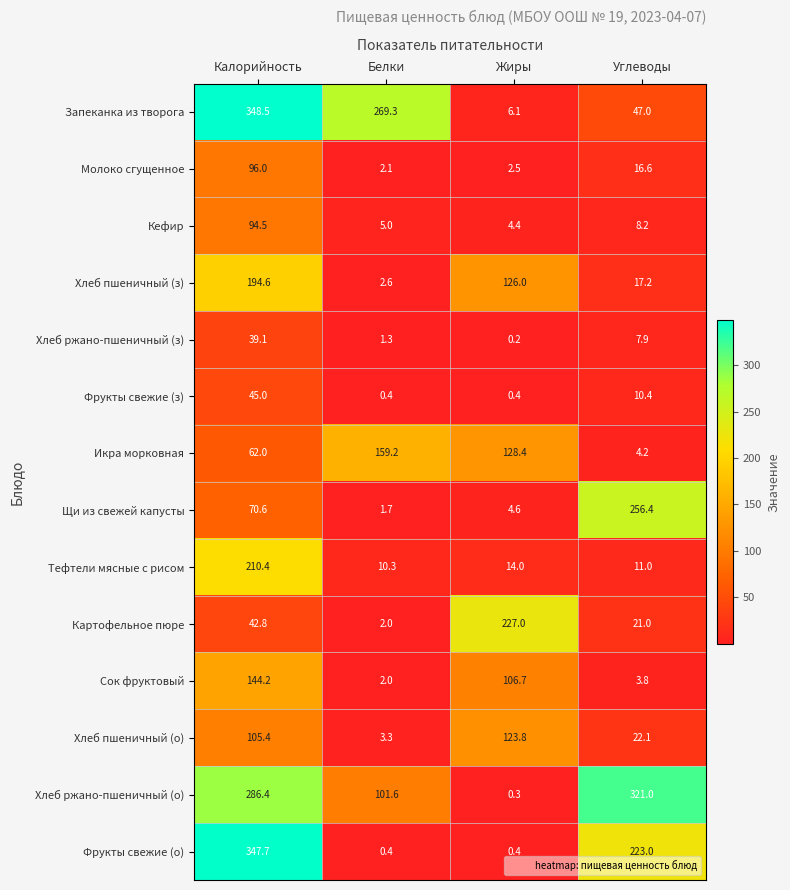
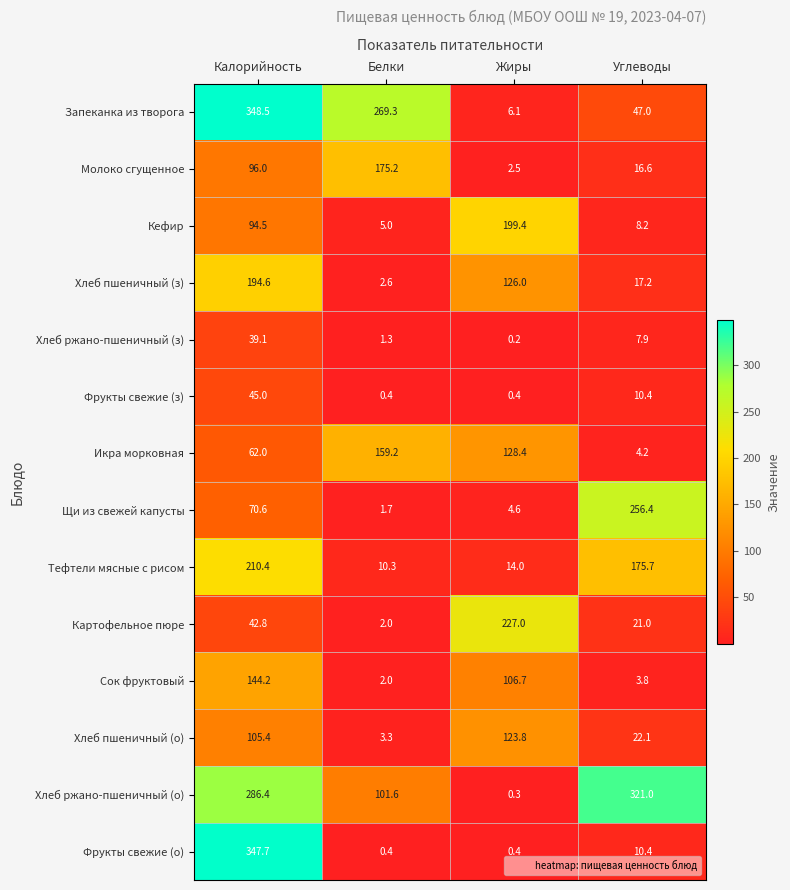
  {
    "Запеканка из творога": {
      "Калорийность": 348.5,
      "Белки": 269.3,
      "Жиры": 6.1,
      "Углеводы": 47.0
    },
    "Молоко сгущенное": {
      "Калорийность": 96.0,
-     "Белки": 2.1,
+     "Белки": 175.2,
      "Жиры": 2.5,
      "Углеводы": 16.6
    },
    "Кефир": {
      "Калорийность": 94.5,
      "Белки": 5.0,
-     "Жиры": 4.4,
+     "Жиры": 199.4,
      "Углеводы": 8.2
    },
    "Хлеб пшеничный (з)": {
      "Калорийность": 194.6,
      "Белки": 2.6,
      "Жиры": 126.0,
      "Углеводы": 17.2
    },
    "Хлеб ржано-пшеничный (з)": {
      "Калорийность": 39.1,
      "Белки": 1.3,
      "Жиры": 0.2,
      "Углеводы": 7.9
    },
    "Фрукты свежие (з)": {
      "Калорийность": 45.0,
      "Белки": 0.4,
      "Жиры": 0.4,
      "Углеводы": 10.4
    },
    "Икра морковная": {
      "Калорийность": 62.0,
      "Белки": 159.2,
      "Жиры": 128.4,
      "Углеводы": 4.2
    },
    "Щи из свежей капусты": {
      "Калорийность": 70.6,
      "Белки": 1.7,
      "Жиры": 4.6,
      "Углеводы": 256.4
    },
    "Тефтели мясные с рисом": {
      "Калорийность": 210.4,
      "Белки": 10.3,
      "Жиры": 14.0,
-     "Углеводы": 11.0
+     "Углеводы": 175.7
    },
    "Картофельное пюре": {
      "Калорийность": 42.8,
      "Белки": 2.0,
      "Жиры": 227.0,
      "Углеводы": 21.0
    },
    "Сок фруктовый": {
      "Калорийность": 144.2,
      "Белки": 2.0,
      "Жиры": 106.7,
      "Углеводы": 3.8
    },
    "Хлеб пшеничный (о)": {
      "Калорийность": 105.4,
      "Белки": 3.3,
      "Жиры": 123.8,
      "Углеводы": 22.1
    },
    "Хлеб ржано-пшеничный (о)": {
      "Калорийность": 286.4,
      "Белки": 101.6,
      "Жиры": 0.3,
      "Углеводы": 321.0
    },
    "Фрукты свежие (о)": {
      "Калорийность": 347.7,
      "Белки": 0.4,
-     "Углеводы": 223.0
+     "Углеводы": 10.4
    }
  }
